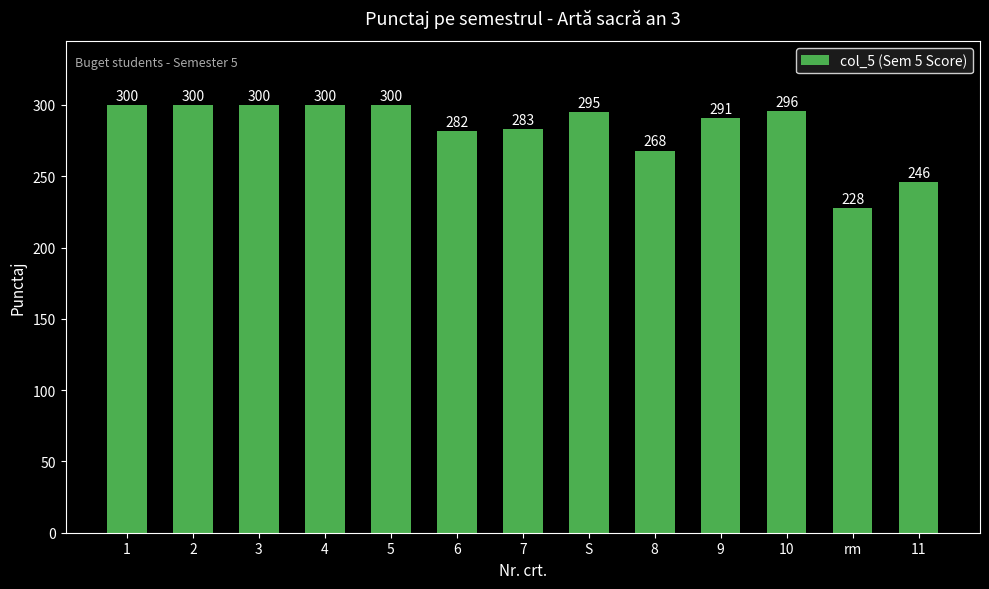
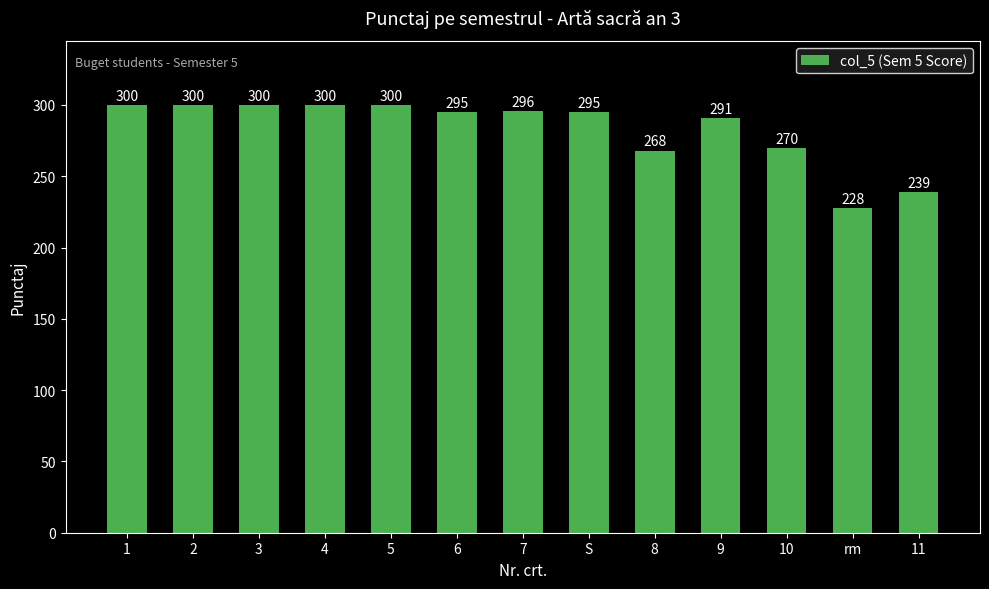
  {
    "1": 300,
    "2": 300,
    "3": 300,
    "4": 300,
    "5": 300,
-   "6": 282,
-   "7": 283,
+   "6": 295,
+   "7": 296,
    "S": 295,
    "8": 268,
    "9": 291,
-   "10": 296,
+   "10": 270,
    "rm": 228,
-   "11": 246
+   "11": 239
  }
